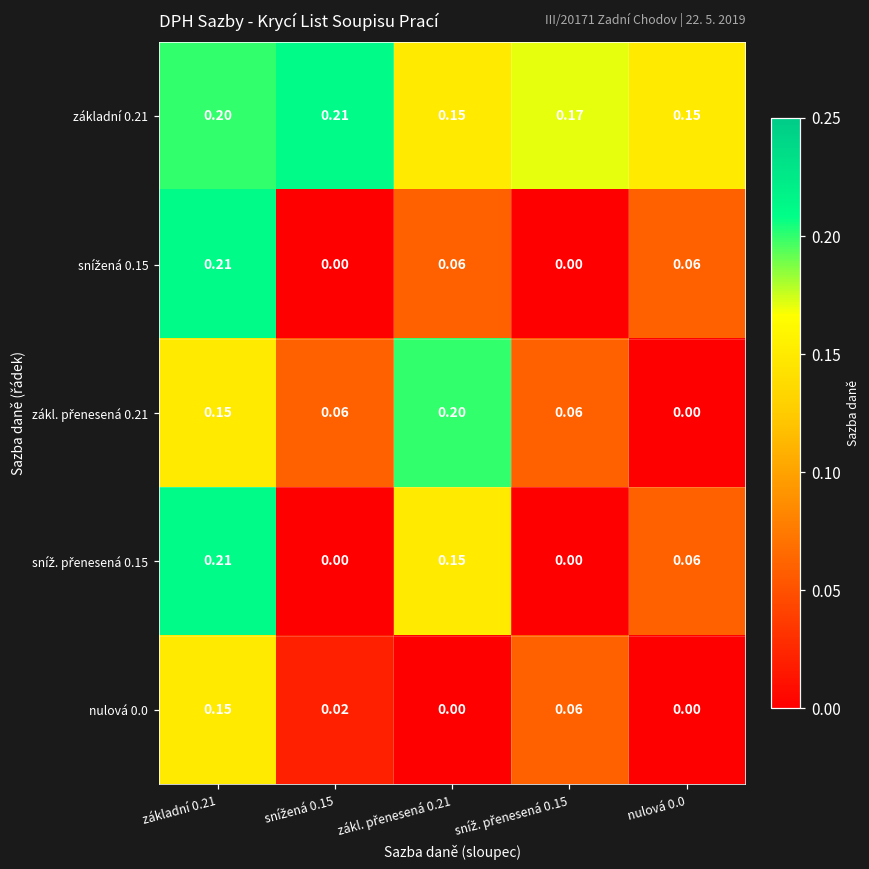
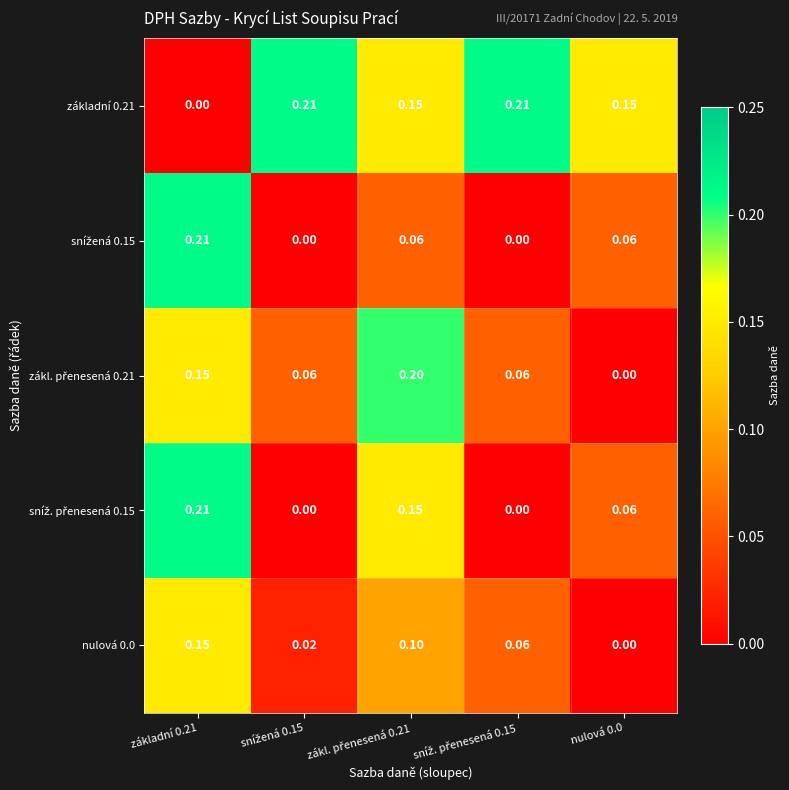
  {
    "základní 0.21": {
-     "základní 0.21": 0.20,
+     "základní 0.21": 0.00,
      "snížená 0.15": 0.21,
      "zákl. přenesená 0.21": 0.15,
-     "sníž. přenesená 0.15": 0.17,
+     "sníž. přenesená 0.15": 0.21,
      "nulová 0.0": 0.15
    },
    "snížená 0.15": {
      "základní 0.21": 0.21,
      "snížená 0.15": 0.00,
      "zákl. přenesená 0.21": 0.06,
      "sníž. přenesená 0.15": 0.00,
      "nulová 0.0": 0.06
    },
    "zákl. přenesená 0.21": {
      "základní 0.21": 0.15,
      "snížená 0.15": 0.06,
      "zákl. přenesená 0.21": 0.20,
      "sníž. přenesená 0.15": 0.06,
      "nulová 0.0": 0.00
    },
    "sníž. přenesená 0.15": {
      "základní 0.21": 0.21,
      "snížená 0.15": 0.00,
      "zákl. přenesená 0.21": 0.15,
      "sníž. přenesená 0.15": 0.00,
      "nulová 0.0": 0.06
    },
    "nulová 0.0": {
      "základní 0.21": 0.15,
      "snížená 0.15": 0.02,
-     "zákl. přenesená 0.21": 0.00,
+     "zákl. přenesená 0.21": 0.10,
      "sníž. přenesená 0.15": 0.06,
      "nulová 0.0": 0.00
    }
  }
